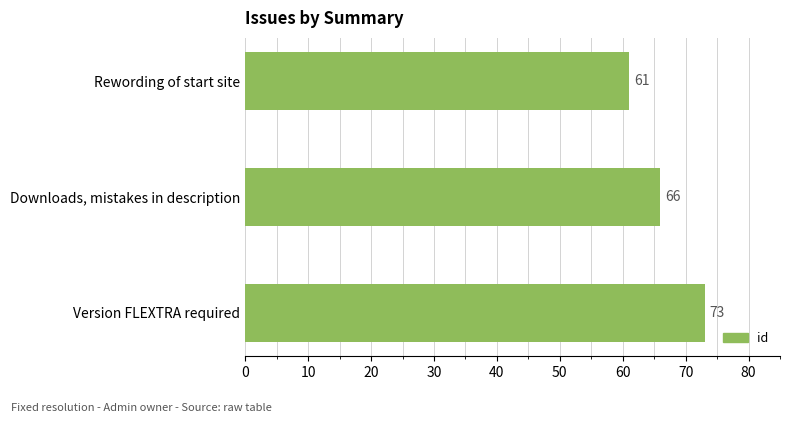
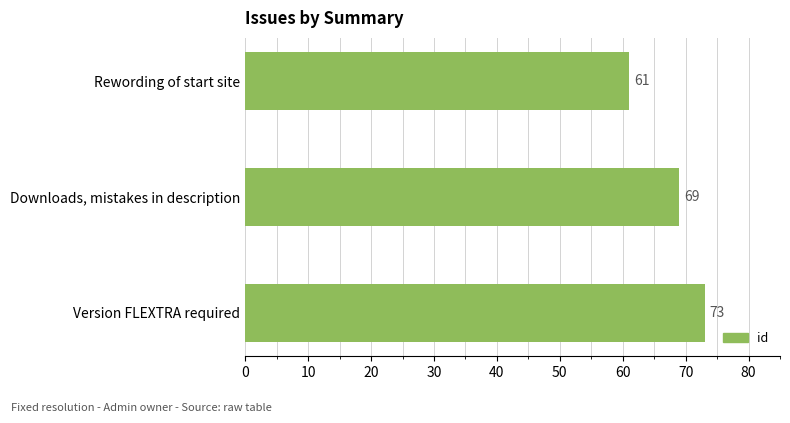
  {
    "Rewording of start site": 61,
-   "Downloads, mistakes in description": 66,
+   "Downloads, mistakes in description": 69,
    "Version FLEXTRA required": 73
  }
